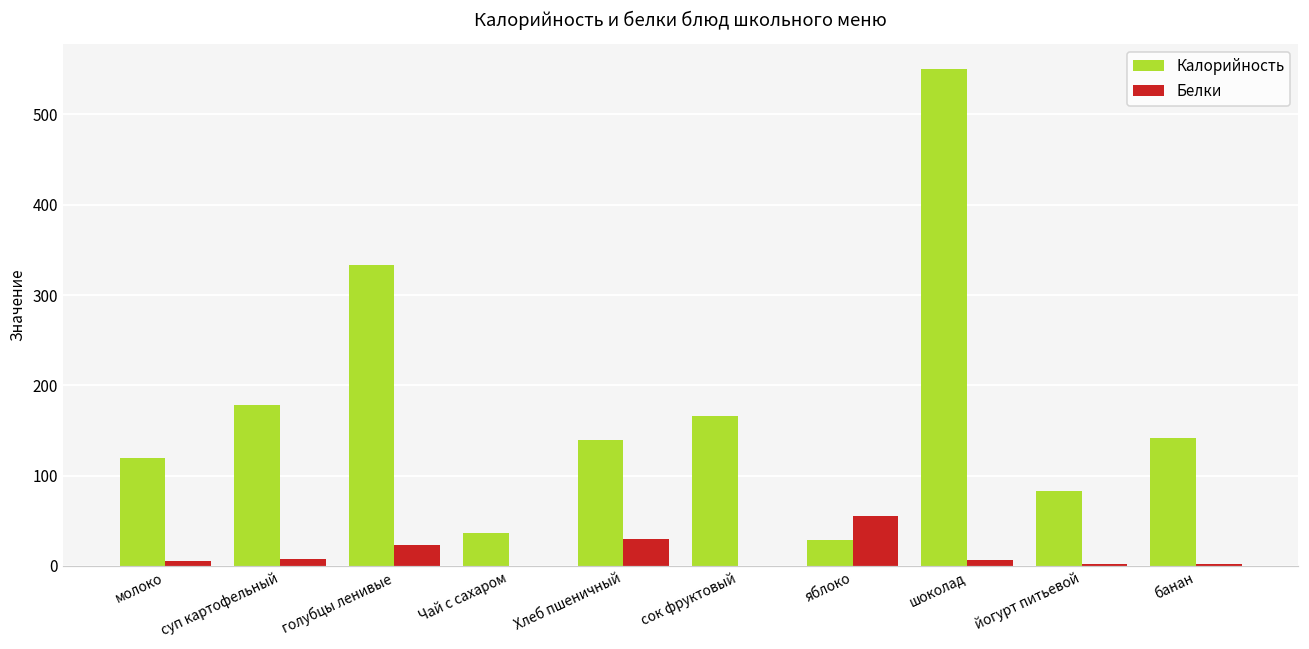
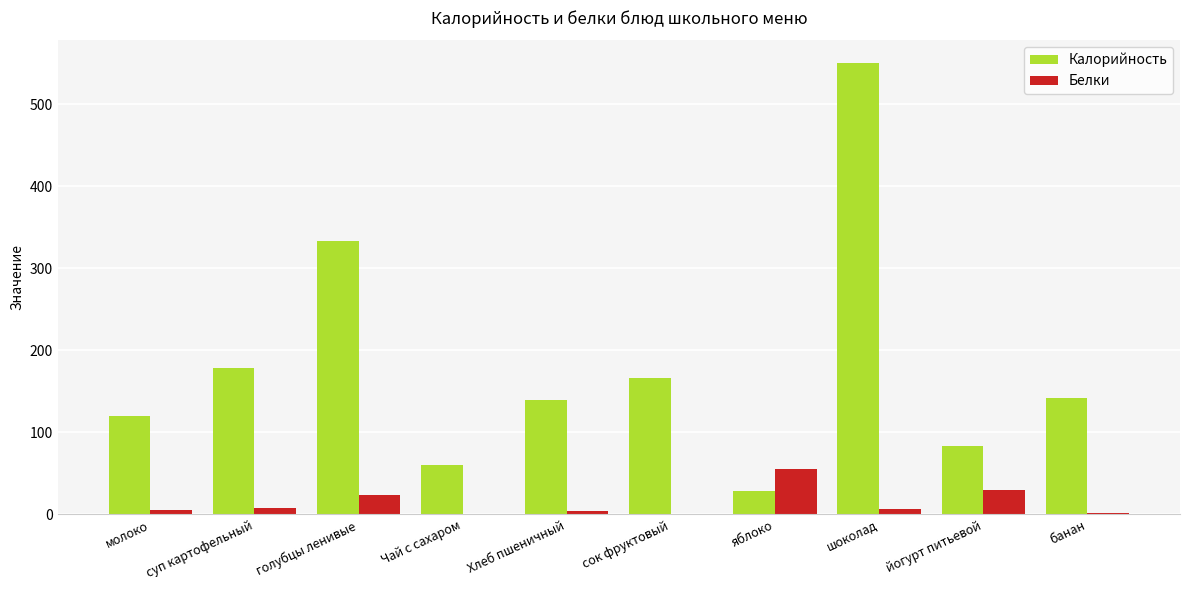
  {
    "Калорийность": {
      "молоко": 120,
      "суп картофельный": 180,
      "голубцы ленивые": 330,
-     "Чай с сахаром": 40,
+     "Чай с сахаром": 60,
      "Хлеб пшеничный": 140,
      "сок фруктовый": 170,
      "яблоко": 30,
      "шоколад": 550,
      "йогурт питьевой": 80,
      "банан": 140
    },
    "Белки": {
      "молоко": 10,
      "суп картофельный": 10,
      "голубцы ленивые": 20,
-     "Хлеб пшеничный": 30,
+     "Хлеб пшеничный": 0,
      "сок фруктовый": 0,
      "яблоко": 50,
      "шоколад": 10,
-     "йогурт питьевой": 0
+     "йогурт питьевой": 30
    }
  }
